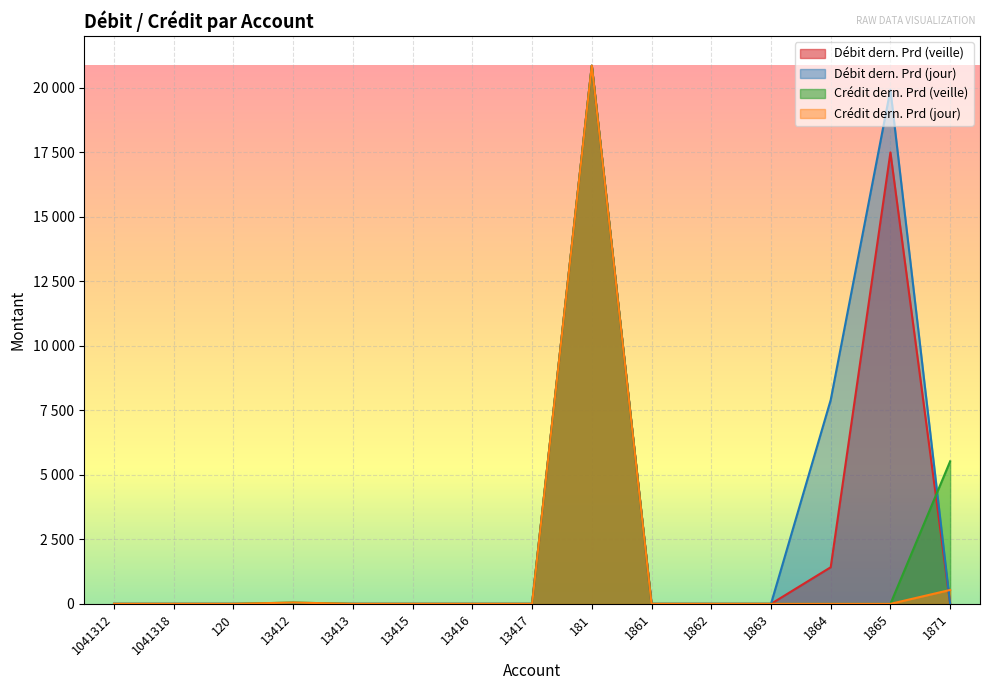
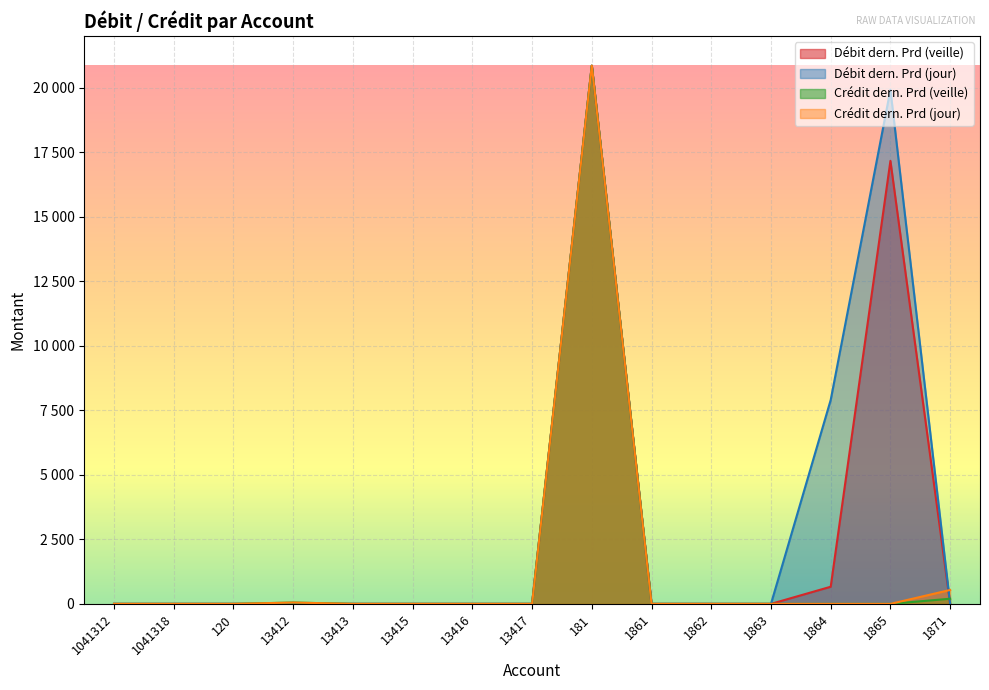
  {
    "Débit dern. Prd (veille)": {
-     "1864": 1400,
-     "1865": 17500
+     "1864": 700,
+     "1865": 17200
    },
    "Débit dern. Prd (jour)": {
      "1864": 7900
    },
    "Crédit dern. Prd (veille)": {
-     "1871": 5500
+     "1871": 200
    },
    "Crédit dern. Prd (jour)": {
      "1871": 500
    }
  }
